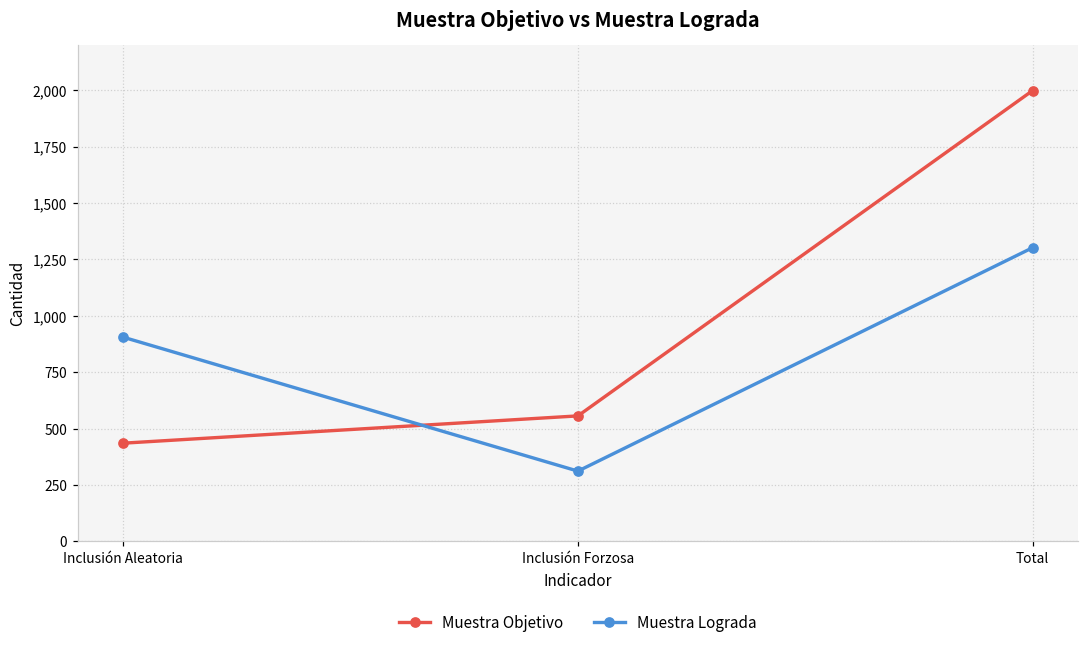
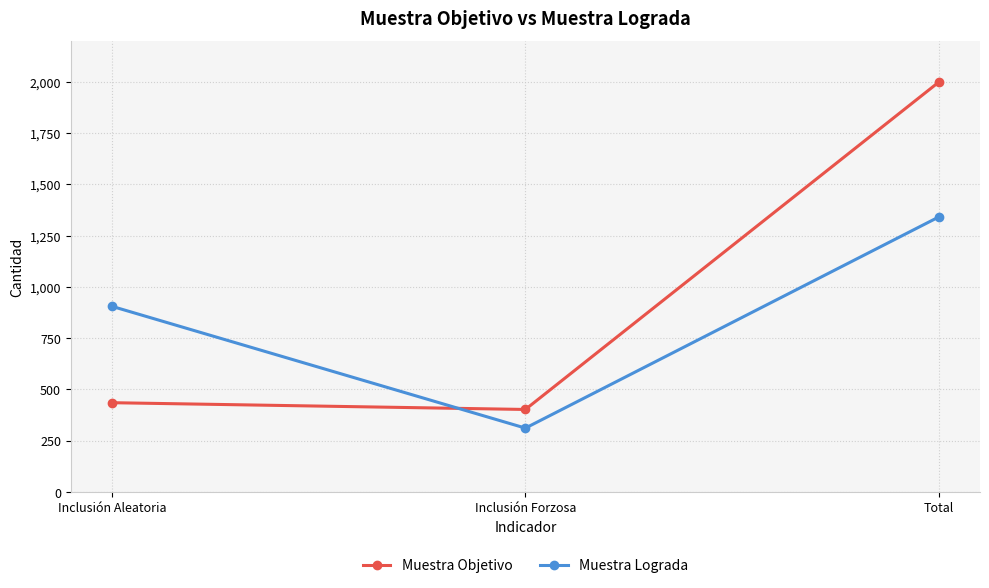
  {
    "Muestra Objetivo": {
      "Inclusión Aleatoria": "440",
-     "Inclusión Forzosa": "560",
+     "Inclusión Forzosa": "400",
      "Total": "2,000"
    },
    "Muestra Lograda": {
      "Inclusión Aleatoria": "910",
      "Inclusión Forzosa": "310",
-     "Total": "1,300"
+     "Total": "1,340"
    }
  }
